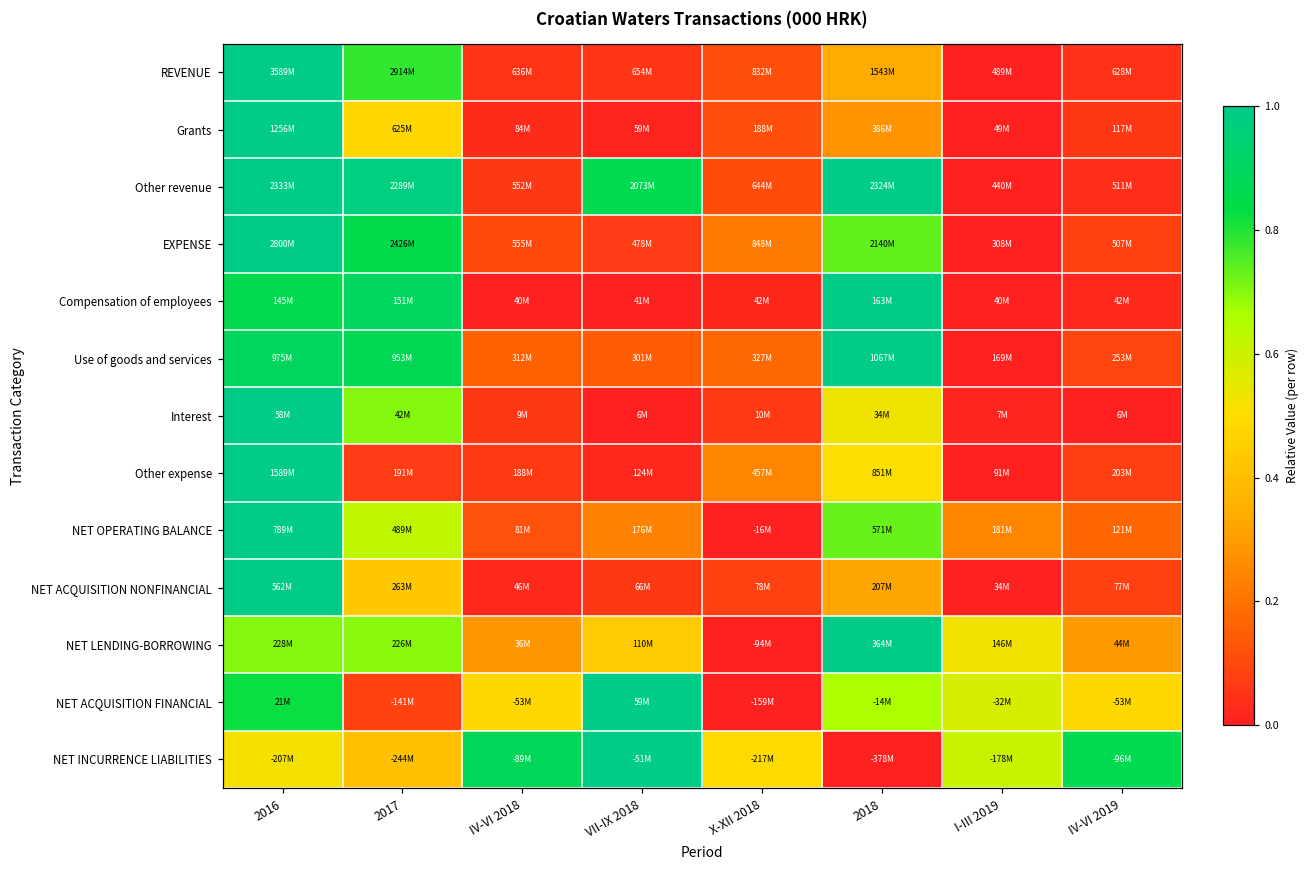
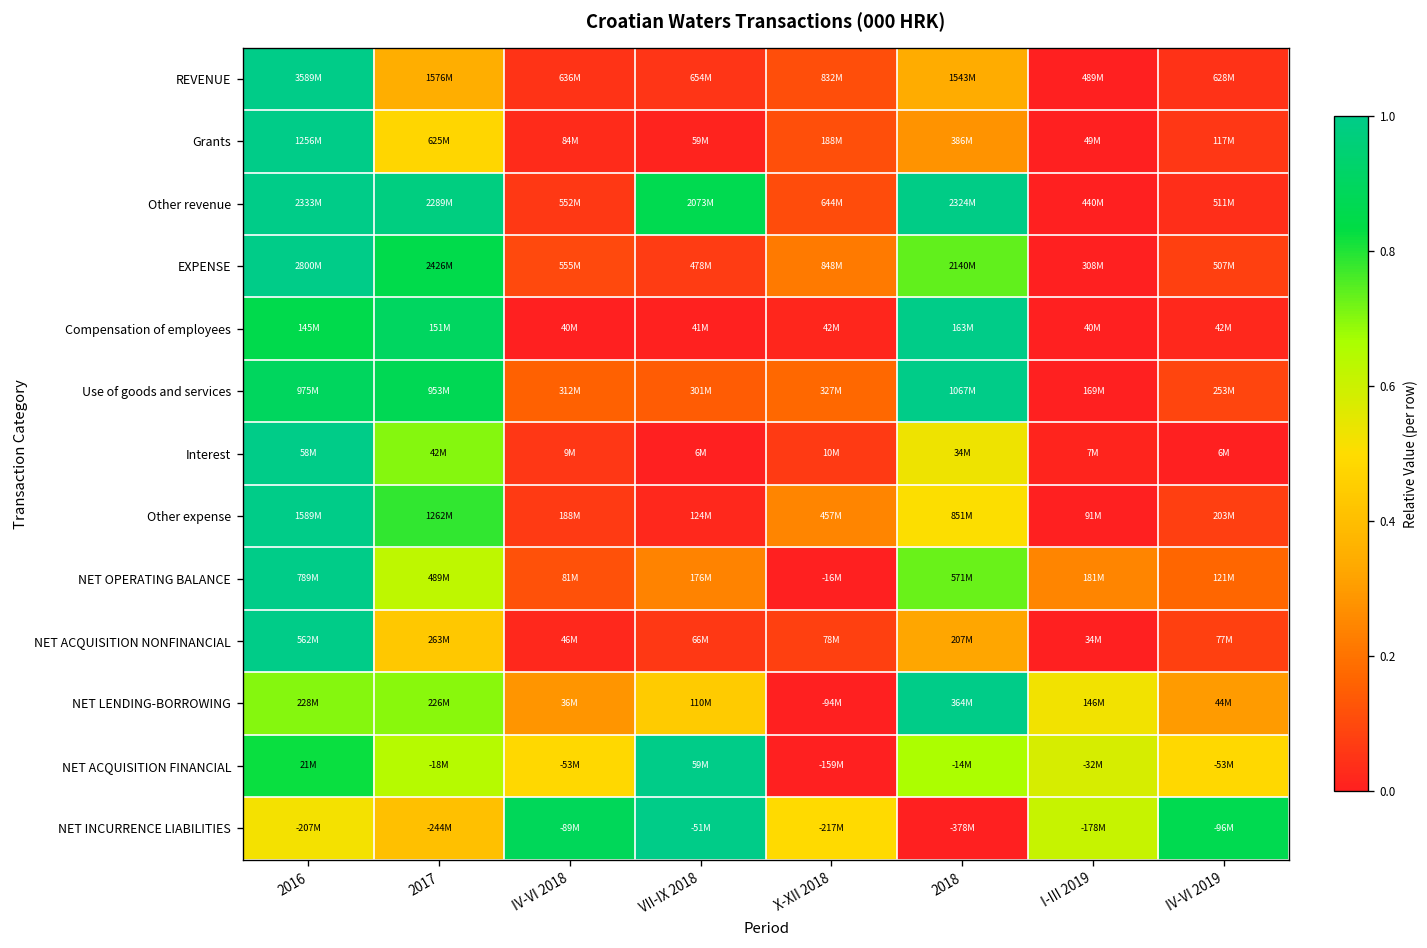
  {
    "REVENUE": {
      "2016": "3589M",
-     "2017": "2914M",
+     "2017": "1576M",
      "IV-VI 2018": "636M",
      "VII-IX 2018": "654M",
      "X-XII 2018": "832M",
      "2018": "1543M",
      "I-III 2019": "489M",
      "IV-VI 2019": "628M"
    },
    "Grants": {
      "2016": "1256M",
      "2017": "625M",
      "IV-VI 2018": "84M",
      "VII-IX 2018": "59M",
      "X-XII 2018": "188M",
      "2018": "386M",
      "I-III 2019": "49M",
      "IV-VI 2019": "117M"
    },
    "Other revenue": {
      "2016": "2333M",
      "2017": "2289M",
      "IV-VI 2018": "552M",
      "VII-IX 2018": "2073M",
      "X-XII 2018": "644M",
      "2018": "2324M",
      "I-III 2019": "440M",
      "IV-VI 2019": "511M"
    },
    "EXPENSE": {
      "2016": "2800M",
      "2017": "2426M",
      "IV-VI 2018": "555M",
      "VII-IX 2018": "478M",
      "X-XII 2018": "848M",
      "2018": "2140M",
      "I-III 2019": "308M",
      "IV-VI 2019": "507M"
    },
    "Compensation of employees": {
      "2016": "145M",
      "2017": "151M",
      "IV-VI 2018": "40M",
      "VII-IX 2018": "41M",
      "X-XII 2018": "42M",
      "2018": "163M",
      "I-III 2019": "40M",
      "IV-VI 2019": "42M"
    },
    "Use of goods and services": {
      "2016": "975M",
      "2017": "953M",
      "IV-VI 2018": "312M",
      "VII-IX 2018": "301M",
      "X-XII 2018": "327M",
      "2018": "1067M",
      "I-III 2019": "169M",
      "IV-VI 2019": "253M"
    },
    "Interest": {
      "2016": "58M",
      "2017": "42M",
      "IV-VI 2018": "9M",
      "VII-IX 2018": "6M",
      "X-XII 2018": "10M",
      "2018": "34M",
      "I-III 2019": "7M",
      "IV-VI 2019": "6M"
    },
    "Other expense": {
      "2016": "1589M",
-     "2017": "191M",
+     "2017": "1262M",
      "IV-VI 2018": "188M",
      "VII-IX 2018": "124M",
      "X-XII 2018": "457M",
      "2018": "851M",
      "I-III 2019": "91M",
      "IV-VI 2019": "203M"
    },
    "NET OPERATING BALANCE": {
      "2016": "789M",
      "2017": "489M",
      "IV-VI 2018": "81M",
      "VII-IX 2018": "176M",
      "X-XII 2018": "-16M",
      "2018": "571M",
      "I-III 2019": "181M",
      "IV-VI 2019": "121M"
    },
    "NET ACQUISITION NONFINANCIAL": {
      "2016": "562M",
      "2017": "263M",
      "IV-VI 2018": "46M",
      "VII-IX 2018": "66M",
      "X-XII 2018": "78M",
      "2018": "207M",
      "I-III 2019": "34M",
      "IV-VI 2019": "77M"
    },
    "NET LENDING-BORROWING": {
      "2016": "228M",
      "2017": "226M",
      "IV-VI 2018": "36M",
      "VII-IX 2018": "110M",
      "X-XII 2018": "-94M",
      "2018": "364M",
      "I-III 2019": "146M",
      "IV-VI 2019": "44M"
    },
    "NET ACQUISITION FINANCIAL": {
      "2016": "21M",
-     "2017": "-141M",
+     "2017": "-18M",
      "IV-VI 2018": "-53M",
      "VII-IX 2018": "59M",
      "X-XII 2018": "-159M",
      "2018": "-14M",
      "I-III 2019": "-32M",
      "IV-VI 2019": "-53M"
    },
    "NET INCURRENCE LIABILITIES": {
      "2016": "-207M",
      "2017": "-244M",
      "IV-VI 2018": "-89M",
      "VII-IX 2018": "-51M",
      "X-XII 2018": "-217M",
      "2018": "-378M",
      "I-III 2019": "-178M",
      "IV-VI 2019": "-96M"
    }
  }
